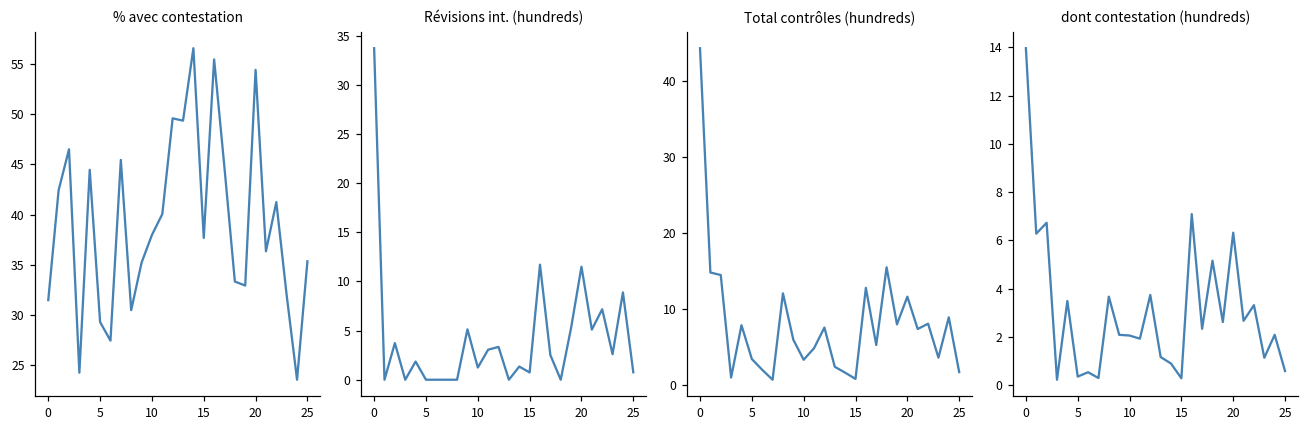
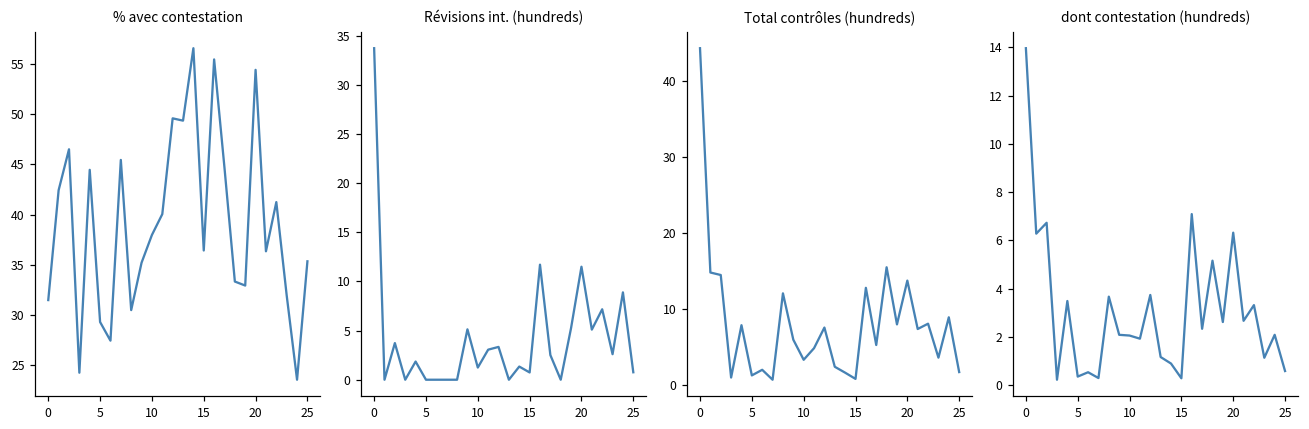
  {
    "% avec contestation": {
      "0": 31,
      "5": 29,
      "10": 38,
-     "15": 38,
+     "15": 36,
      "20": 54,
      "25": 35
    },
    "Révisions int. (hundreds)": {
      "0": 34,
      "5": 0,
      "10": 1,
      "15": 1,
      "20": 12,
      "25": 1
    },
    "Total contrôles (hundreds)": {
      "0": 44,
-     "5": 3,
+     "5": 1,
      "10": 3,
      "15": 1,
-     "20": 12,
+     "20": 14,
      "25": 2
    },
    "dont contestation (hundreds)": {
      "0": 14.0,
      "5": 0.4,
      "10": 2.1,
      "15": 0.3,
      "20": 6.3,
      "25": 0.6
    }
  }
